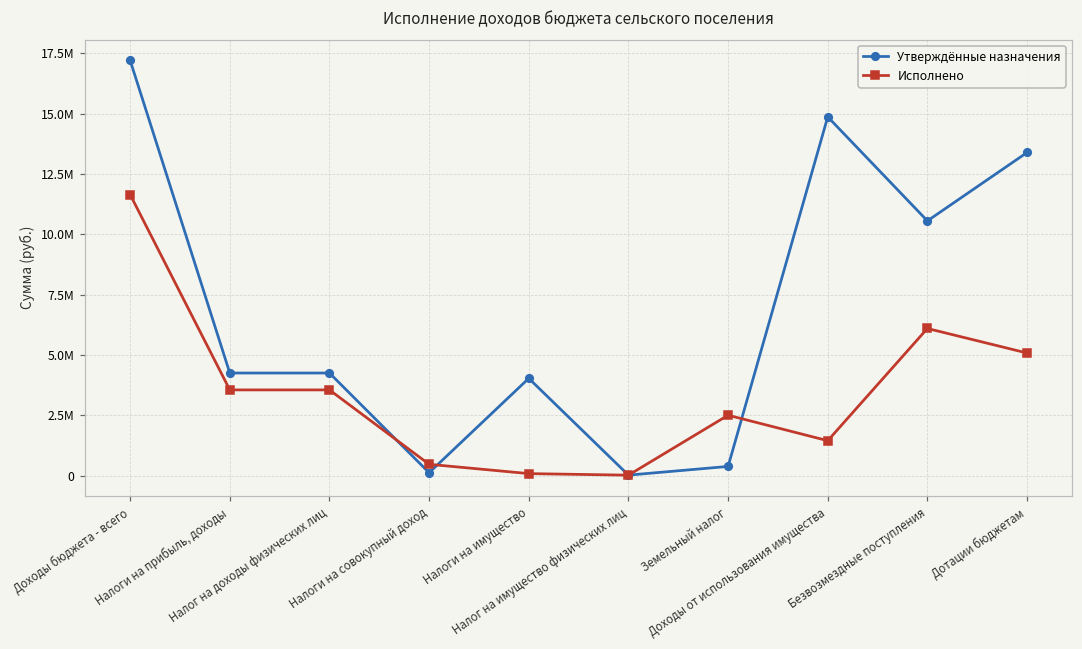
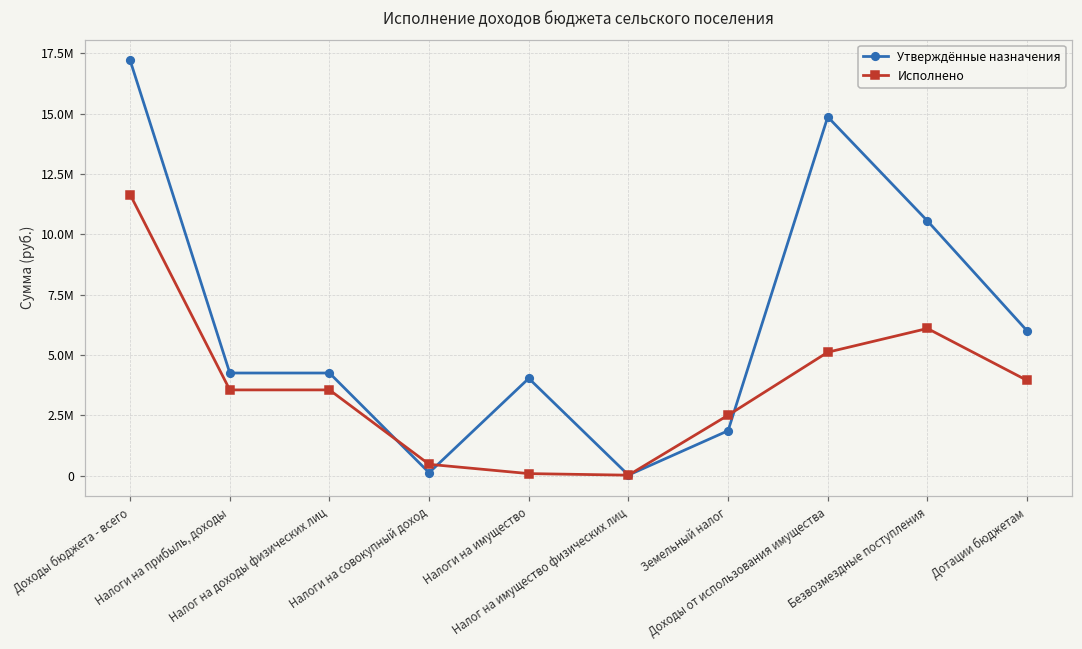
  {
    "Утверждённые назначения": {
      "Доходы бюджета - всего": 17200000,
      "Налоги на прибыль, доходы": 4300000,
      "Налог на доходы физических лиц": 4300000,
      "Налоги на совокупный доход": 100000,
      "Налоги на имущество": 4000000,
-     "Земельный налог": 400000,
+     "Земельный налог": 1900000,
      "Доходы от использования имущества": 14900000,
      "Безвозмездные поступления": 10600000,
-     "Дотации бюджетам": 13400000
+     "Дотации бюджетам": 6000000
    },
    "Исполнено": {
      "Доходы бюджета - всего": 11600000,
      "Налоги на прибыль, доходы": 3600000,
      "Налог на доходы физических лиц": 3600000,
      "Налоги на совокупный доход": 500000,
      "Налоги на имущество": 100000,
      "Земельный налог": 2500000,
-     "Доходы от использования имущества": 1400000,
+     "Доходы от использования имущества": 5100000,
      "Безвозмездные поступления": 6100000,
-     "Дотации бюджетам": 5100000
+     "Дотации бюджетам": 3900000
    }
  }
